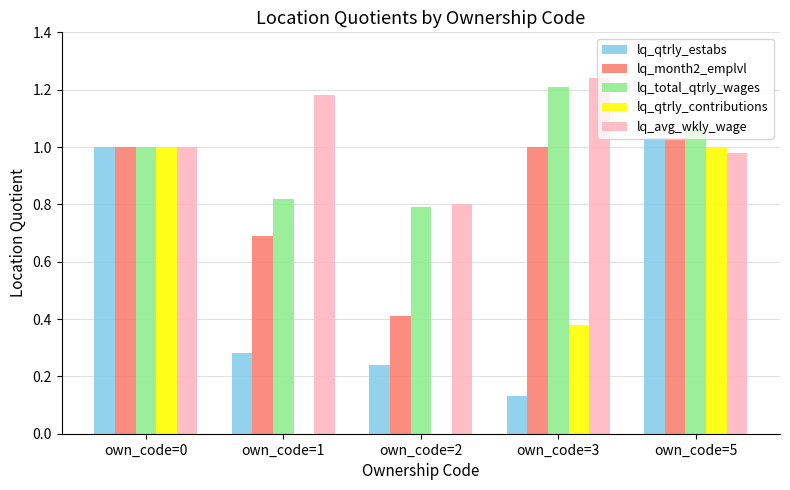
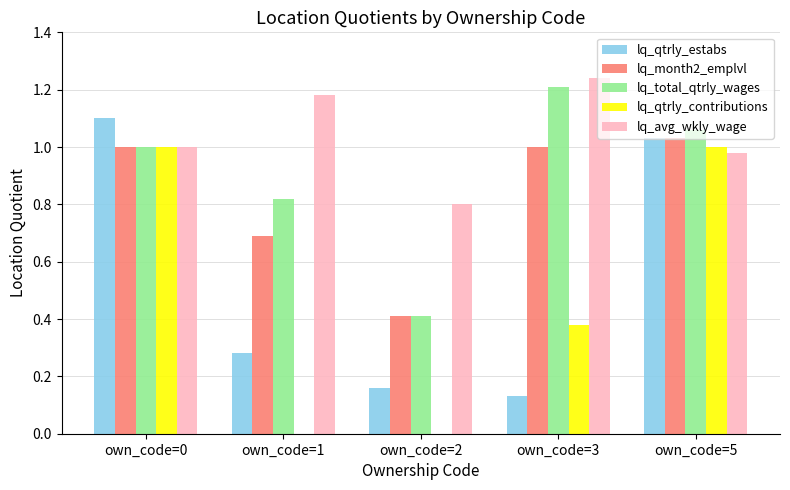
  {
    "lq_qtrly_estabs": {
-     "own_code=0": 1.0,
+     "own_code=0": 1.1,
      "own_code=1": 0.28,
-     "own_code=2": 0.24,
+     "own_code=2": 0.16,
      "own_code=3": 0.13
    },
    "lq_month2_emplvl": {
      "own_code=0": 1.00,
      "own_code=1": 0.69,
      "own_code=2": 0.41,
      "own_code=3": 1.00
    },
    "lq_total_qtrly_wages": {
      "own_code=0": 1.00,
      "own_code=1": 0.82,
-     "own_code=2": 0.79,
+     "own_code=2": 0.41,
      "own_code=3": 1.21
    },
    "lq_qtrly_contributions": {
      "own_code=0": 1.00,
      "own_code=1": 0.00,
      "own_code=2": 0.00,
      "own_code=3": 0.38,
      "own_code=5": 1.00
    },
    "lq_avg_wkly_wage": {
      "own_code=0": 1.00,
      "own_code=1": 1.18,
      "own_code=2": 0.80,
      "own_code=5": 0.98
    }
  }
